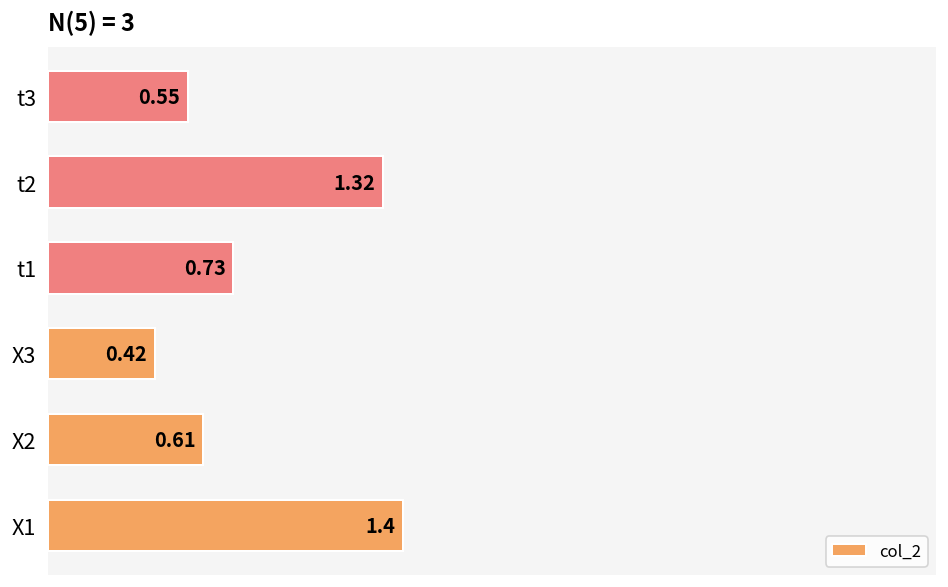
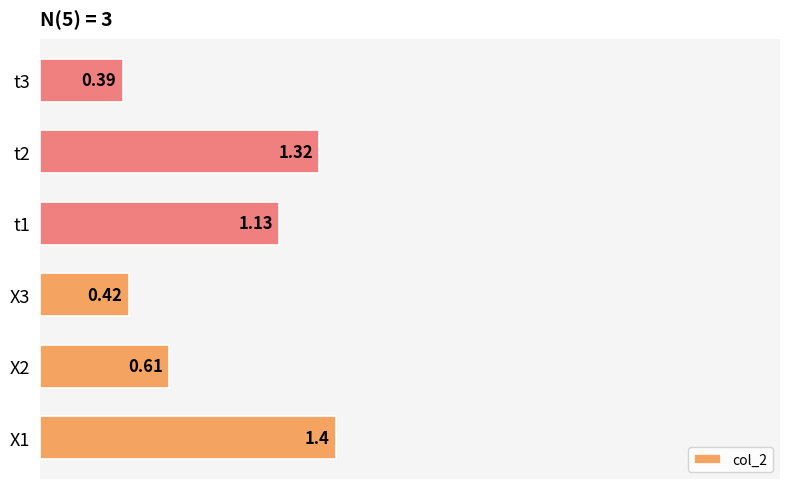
  {
-   "t3": 0.55,
+   "t3": 0.39,
    "t2": 1.32,
-   "t1": 0.73,
+   "t1": 1.13,
    "X3": 0.42,
    "X2": 0.61,
    "X1": 1.4
  }
